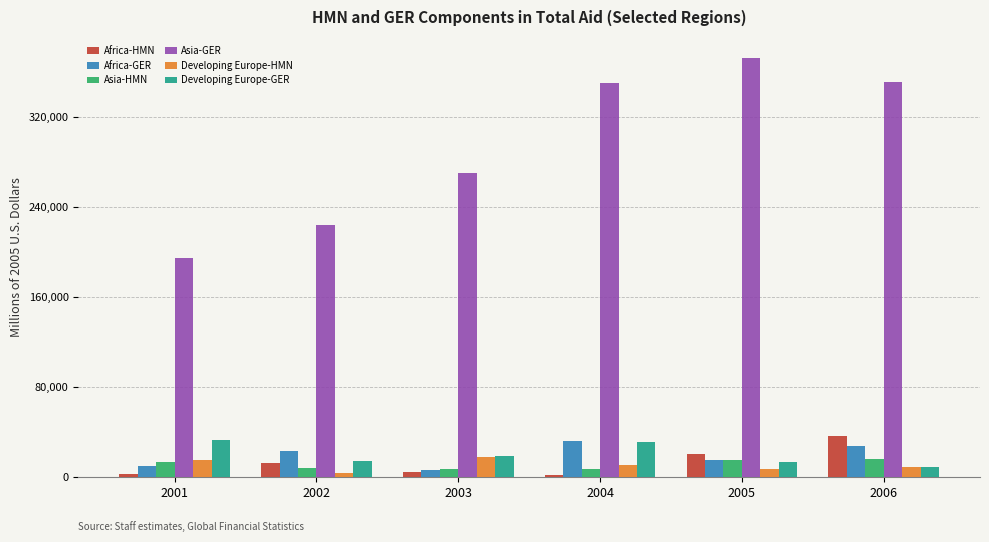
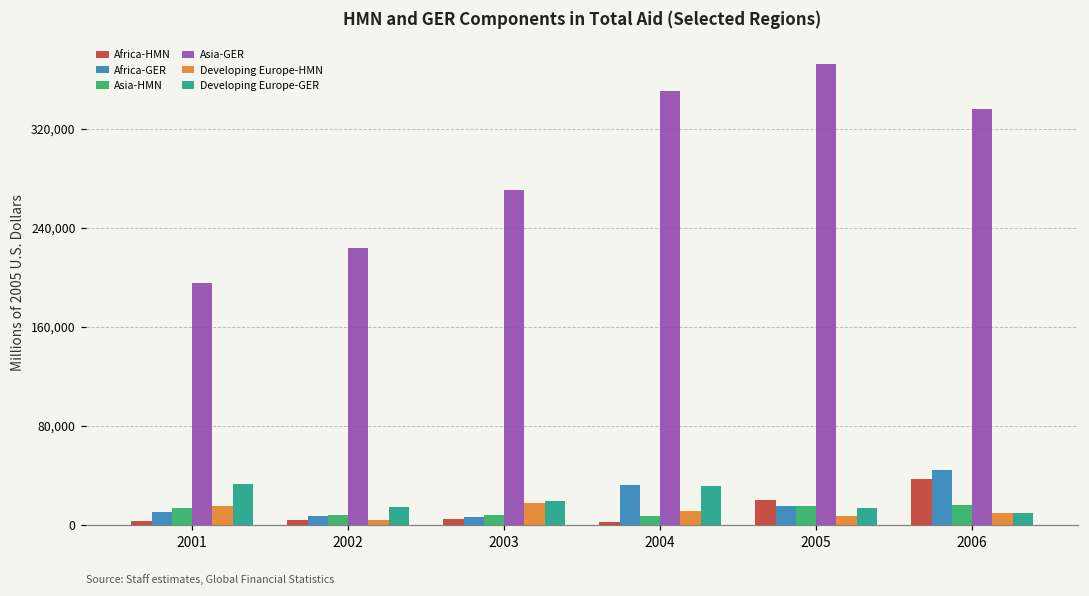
  {
    "Africa-HMN": {
      "2001": "3,000",
-     "2002": "13,000",
+     "2002": "4,000",
      "2003": "5,000",
      "2005": "20,000",
      "2006": "37,000"
    },
    "Africa-GER": {
      "2001": "10,000",
-     "2002": "23,000",
+     "2002": "7,000",
      "2003": "7,000",
      "2004": "32,000",
      "2005": "15,000",
-     "2006": "27,000"
+     "2006": "44,000"
    },
    "Asia-GER": {
      "2001": "195,000",
      "2002": "224,000",
      "2003": "271,000",
      "2004": "350,000",
      "2005": "373,000",
-     "2006": "351,000"
+     "2006": "336,000"
    },
    "Developing Europe-HMN": {
      "2001": "15,000",
      "2002": "4,000",
      "2003": "18,000",
      "2004": "11,000",
      "2005": "7,000",
      "2006": "9,000"
    }
  }
